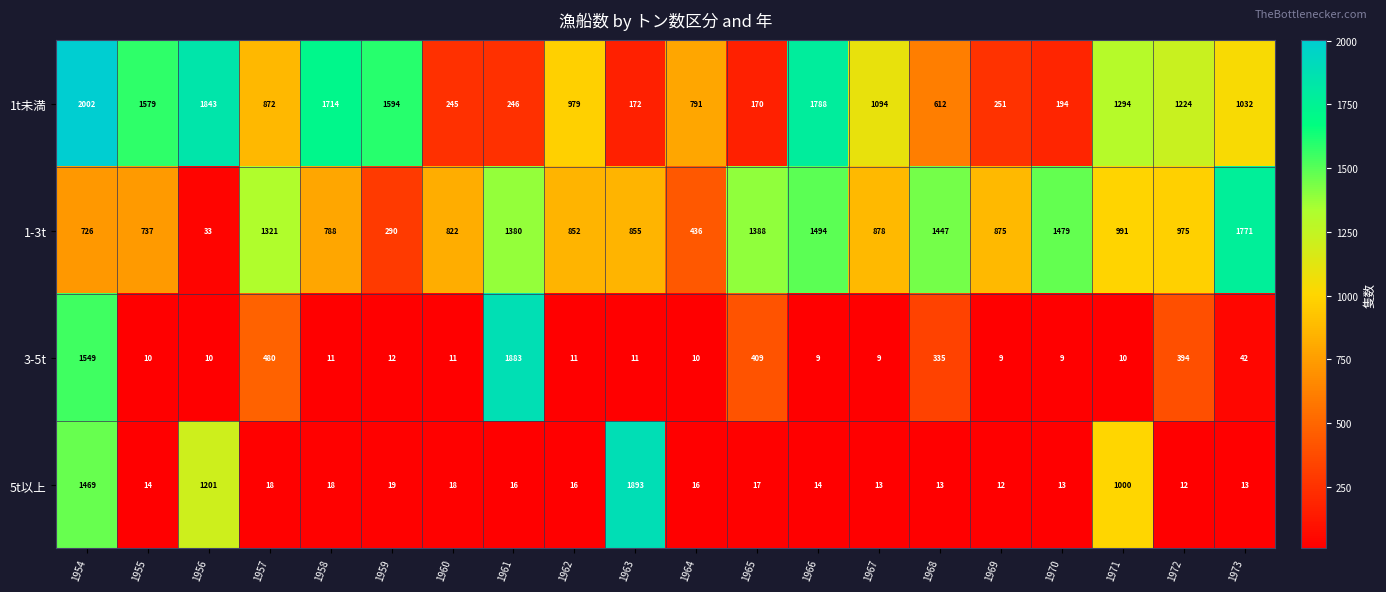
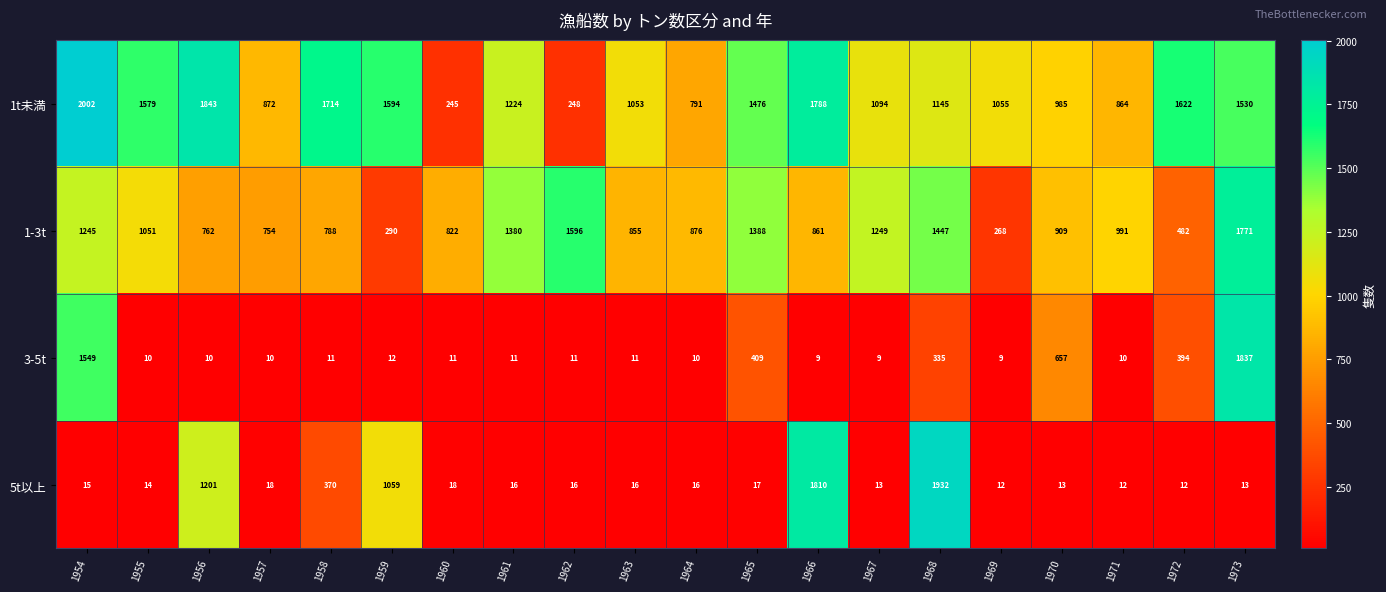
  {
    "1t未満": {
      "1954": 2002,
      "1955": 1579,
      "1956": 1843,
      "1957": 872,
      "1958": 1714,
      "1959": 1594,
      "1960": 245,
-     "1961": 246,
-     "1962": 979,
-     "1963": 172,
+     "1961": 1224,
+     "1962": 248,
+     "1963": 1053,
      "1964": 791,
-     "1965": 170,
+     "1965": 1476,
      "1966": 1788,
      "1967": 1094,
-     "1968": 612,
-     "1969": 251,
-     "1970": 194,
-     "1971": 1294,
-     "1972": 1224,
-     "1973": 1032
+     "1968": 1145,
+     "1969": 1055,
+     "1970": 985,
+     "1971": 864,
+     "1972": 1622,
+     "1973": 1530
    },
    "1-3t": {
-     "1954": 726,
-     "1955": 737,
-     "1956": 33,
-     "1957": 1321,
+     "1954": 1245,
+     "1955": 1051,
+     "1956": 762,
+     "1957": 754,
      "1958": 788,
      "1959": 290,
      "1960": 822,
      "1961": 1380,
-     "1962": 852,
+     "1962": 1596,
      "1963": 855,
-     "1964": 436,
+     "1964": 876,
      "1965": 1388,
-     "1966": 1494,
-     "1967": 878,
+     "1966": 861,
+     "1967": 1249,
      "1968": 1447,
-     "1969": 875,
-     "1970": 1479,
+     "1969": 268,
+     "1970": 909,
      "1971": 991,
-     "1972": 975,
+     "1972": 482,
      "1973": 1771
    },
    "3-5t": {
      "1954": 1549,
      "1955": 10,
      "1956": 10,
-     "1957": 480,
+     "1957": 10,
      "1958": 11,
      "1959": 12,
      "1960": 11,
-     "1961": 1883,
+     "1961": 11,
      "1962": 11,
      "1963": 11,
      "1964": 10,
      "1965": 409,
      "1966": 9,
      "1967": 9,
      "1968": 335,
      "1969": 9,
-     "1970": 9,
+     "1970": 657,
      "1971": 10,
      "1972": 394,
-     "1973": 42
+     "1973": 1837
    },
    "5t以上": {
-     "1954": 1469,
+     "1954": 15,
      "1955": 14,
      "1956": 1201,
      "1957": 18,
-     "1958": 18,
-     "1959": 19,
+     "1958": 370,
+     "1959": 1059,
      "1960": 18,
      "1961": 16,
      "1962": 16,
-     "1963": 1893,
+     "1963": 16,
      "1964": 16,
      "1965": 17,
-     "1966": 14,
+     "1966": 1810,
      "1967": 13,
-     "1968": 13,
+     "1968": 1932,
      "1969": 12,
      "1970": 13,
-     "1971": 1000,
+     "1971": 12,
      "1972": 12,
      "1973": 13
    }
  }
